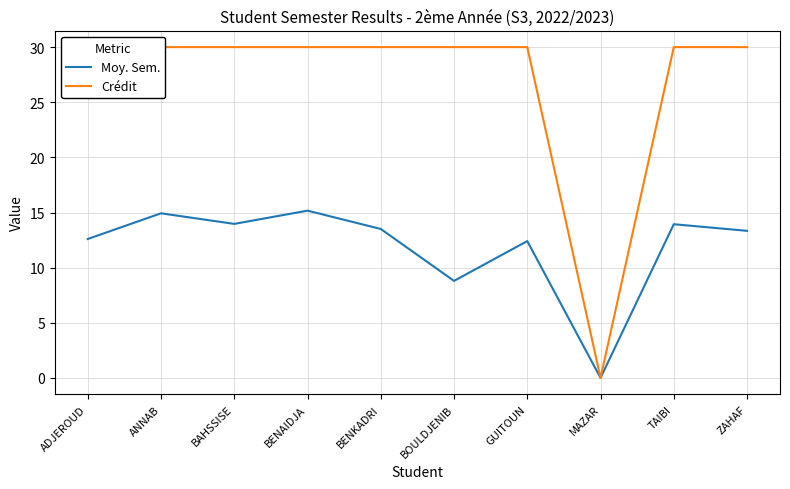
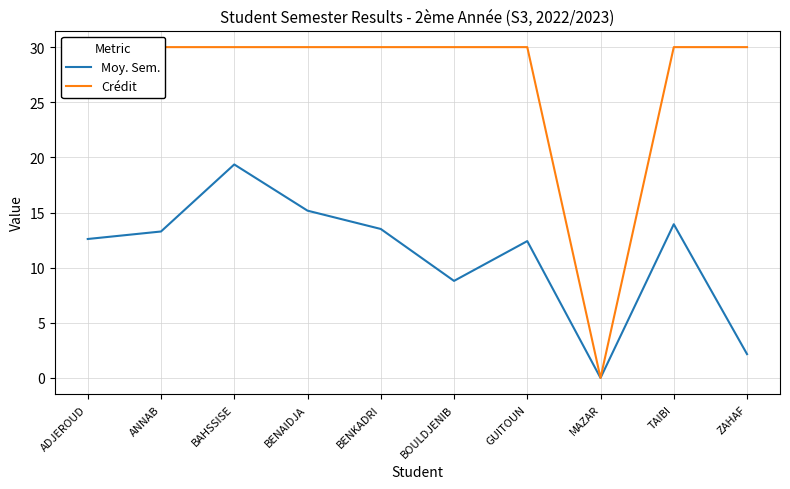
  {
    "Moy. Sem.": {
      "ADJEROUD": 12.6,
-     "ANNAB": 14.9,
-     "BAHSSISE": 14.0,
+     "ANNAB": 13.3,
+     "BAHSSISE": 19.4,
      "BENAIDJA": 15.2,
      "BENKADRI": 13.5,
      "BOULDJENIB": 8.8,
      "GUITOUN": 12.4,
      "TAIBI": 13.9,
-     "ZAHAF": 13.3
+     "ZAHAF": 2.2
    },
    "Crédit": {
      "BAHSSISE": 30.0,
      "BENAIDJA": 30.0,
      "BENKADRI": 30.0,
      "BOULDJENIB": 30.0,
      "GUITOUN": 30.0,
      "TAIBI": 30.0,
      "ZAHAF": 30.0
    }
  }
